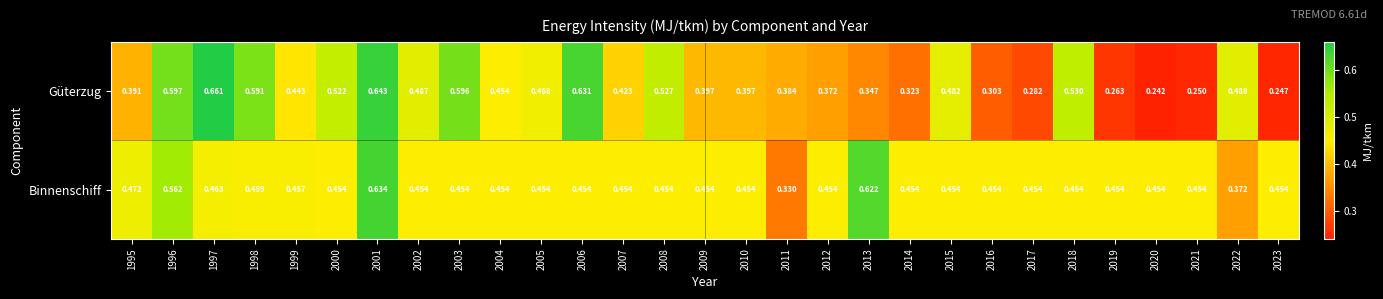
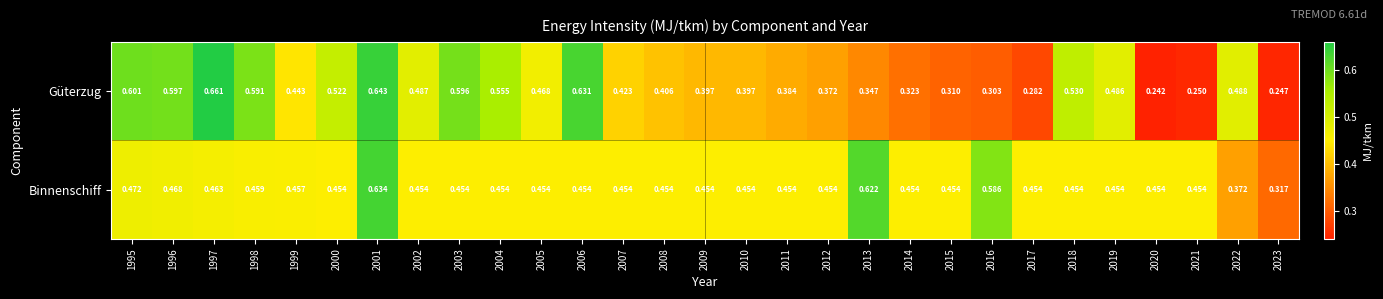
  {
    "Güterzug": {
-     "1995": 0.391,
+     "1995": 0.601,
      "1996": 0.597,
      "1997": 0.661,
      "1998": 0.591,
      "1999": 0.443,
      "2000": 0.522,
      "2001": 0.643,
      "2002": 0.487,
      "2003": 0.596,
-     "2004": 0.454,
+     "2004": 0.555,
      "2005": 0.468,
      "2006": 0.631,
      "2007": 0.423,
-     "2008": 0.527,
+     "2008": 0.406,
      "2009": 0.397,
      "2010": 0.397,
      "2011": 0.384,
      "2012": 0.372,
      "2013": 0.347,
      "2014": 0.323,
-     "2015": 0.482,
+     "2015": 0.310,
      "2016": 0.303,
      "2017": 0.282,
      "2018": 0.530,
-     "2019": 0.263,
+     "2019": 0.486,
      "2020": 0.242,
      "2021": 0.250,
      "2022": 0.488,
      "2023": 0.247
    },
    "Binnenschiff": {
      "1995": 0.472,
-     "1996": 0.562,
+     "1996": 0.468,
      "1997": 0.463,
      "1998": 0.459,
      "1999": 0.457,
      "2000": 0.454,
      "2001": 0.634,
      "2002": 0.454,
      "2003": 0.454,
      "2004": 0.454,
      "2005": 0.454,
      "2006": 0.454,
      "2007": 0.454,
      "2008": 0.454,
      "2009": 0.454,
      "2010": 0.454,
-     "2011": 0.330,
+     "2011": 0.454,
      "2012": 0.454,
      "2013": 0.622,
      "2014": 0.454,
      "2015": 0.454,
-     "2016": 0.454,
+     "2016": 0.586,
      "2017": 0.454,
      "2018": 0.454,
      "2019": 0.454,
      "2020": 0.454,
      "2021": 0.454,
      "2022": 0.372,
-     "2023": 0.454
+     "2023": 0.317
    }
  }
